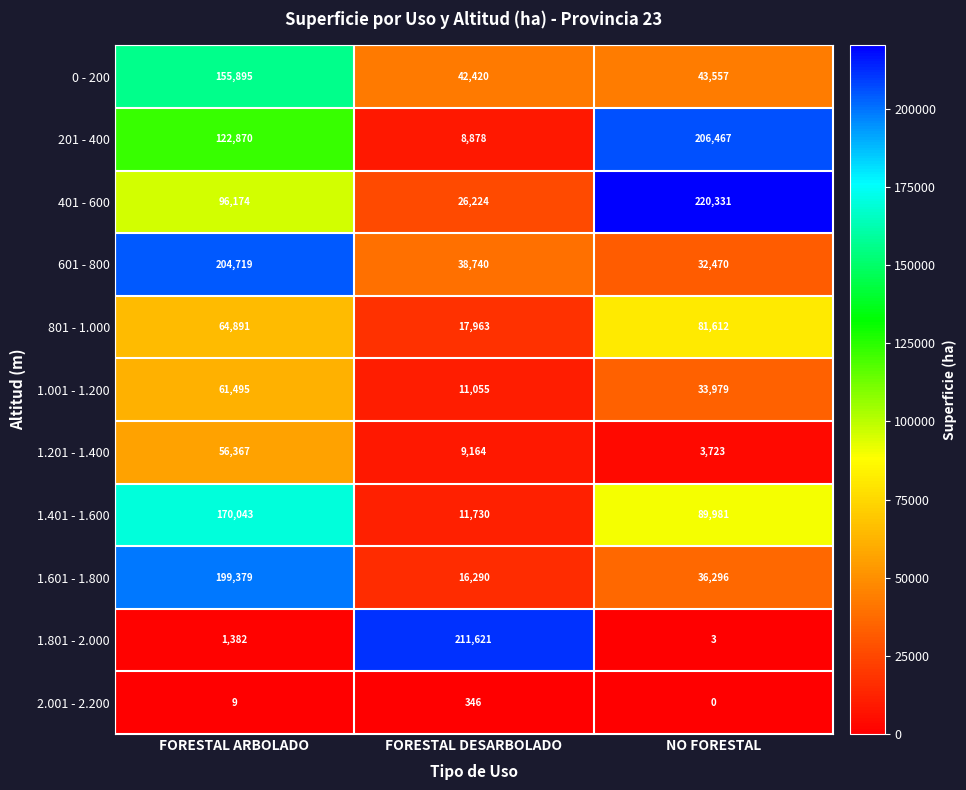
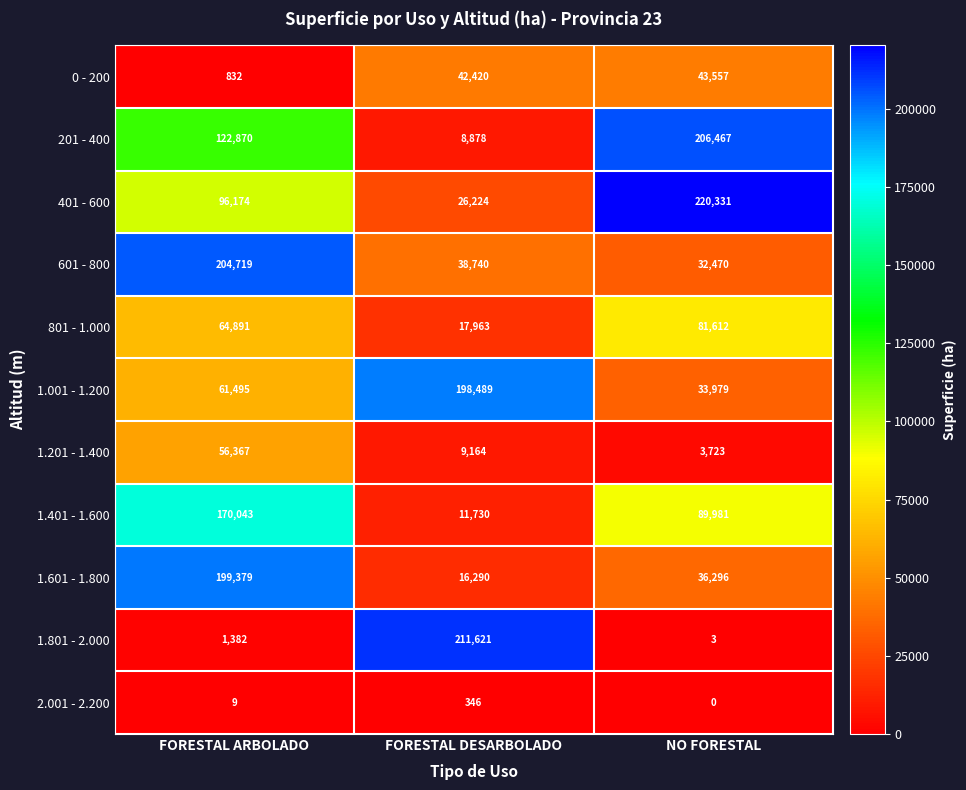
  {
    "0 - 200": {
-     "FORESTAL ARBOLADO": "155,895",
+     "FORESTAL ARBOLADO": "832",
      "FORESTAL DESARBOLADO": "42,420",
      "NO FORESTAL": "43,557"
    },
    "201 - 400": {
      "FORESTAL ARBOLADO": "122,870",
      "FORESTAL DESARBOLADO": "8,878",
      "NO FORESTAL": "206,467"
    },
    "401 - 600": {
      "FORESTAL ARBOLADO": "96,174",
      "FORESTAL DESARBOLADO": "26,224",
      "NO FORESTAL": "220,331"
    },
    "601 - 800": {
      "FORESTAL ARBOLADO": "204,719",
      "FORESTAL DESARBOLADO": "38,740",
      "NO FORESTAL": "32,470"
    },
    "801 - 1.000": {
      "FORESTAL ARBOLADO": "64,891",
      "FORESTAL DESARBOLADO": "17,963",
      "NO FORESTAL": "81,612"
    },
    "1.001 - 1.200": {
      "FORESTAL ARBOLADO": "61,495",
-     "FORESTAL DESARBOLADO": "11,055",
+     "FORESTAL DESARBOLADO": "198,489",
      "NO FORESTAL": "33,979"
    },
    "1.201 - 1.400": {
      "FORESTAL ARBOLADO": "56,367",
      "FORESTAL DESARBOLADO": "9,164",
      "NO FORESTAL": "3,723"
    },
    "1.401 - 1.600": {
      "FORESTAL ARBOLADO": "170,043",
      "FORESTAL DESARBOLADO": "11,730",
      "NO FORESTAL": "89,981"
    },
    "1.601 - 1.800": {
      "FORESTAL ARBOLADO": "199,379",
      "FORESTAL DESARBOLADO": "16,290",
      "NO FORESTAL": "36,296"
    },
    "1.801 - 2.000": {
      "FORESTAL ARBOLADO": "1,382",
      "FORESTAL DESARBOLADO": "211,621",
      "NO FORESTAL": "3"
    },
    "2.001 - 2.200": {
      "FORESTAL ARBOLADO": "9",
      "FORESTAL DESARBOLADO": "346",
      "NO FORESTAL": "0"
    }
  }
